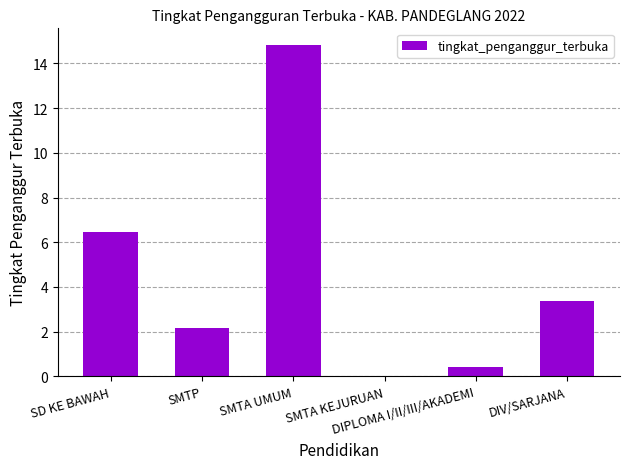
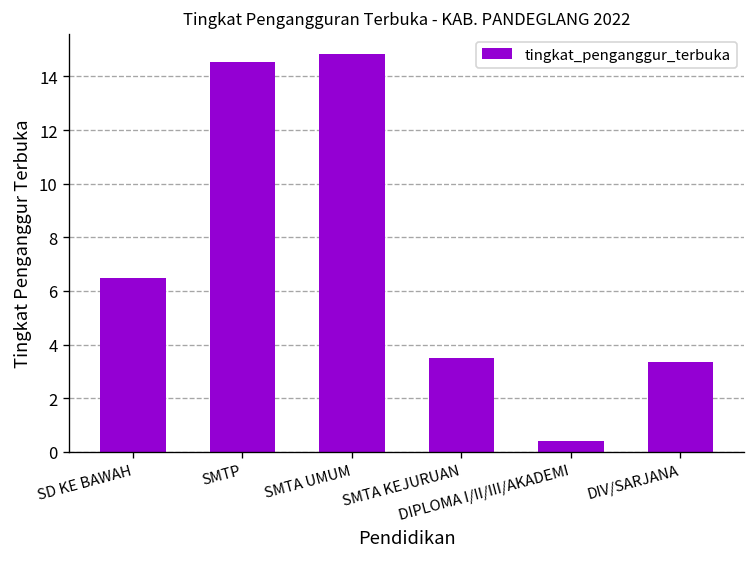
  {
    "SD KE BAWAH": 6.5,
-   "SMTP": 2.2,
+   "SMTP": 14.5,
    "SMTA UMUM": 14.8,
-   "SMTA KEJURUAN": 0.0,
+   "SMTA KEJURUAN": 3.5,
    "DIPLOMA I/II/III/AKADEMI": 0.4,
    "DIV/SARJANA": 3.4
  }
